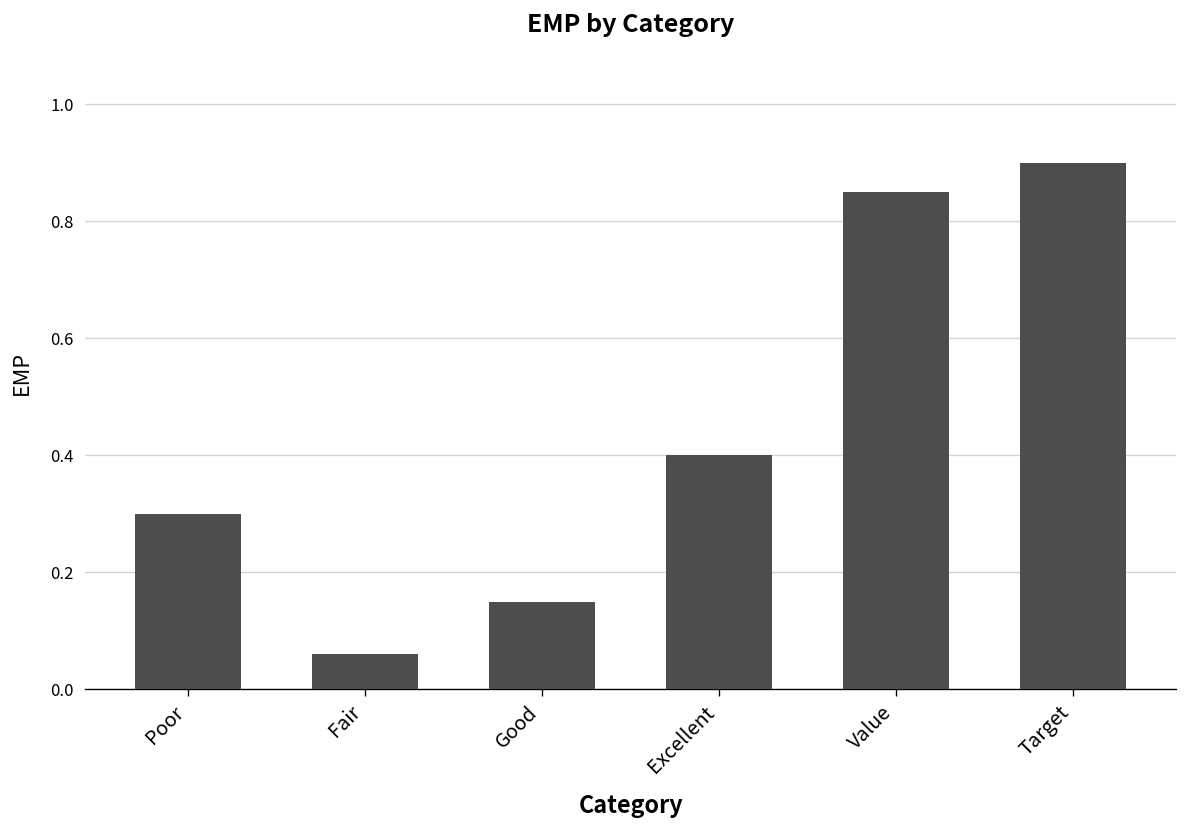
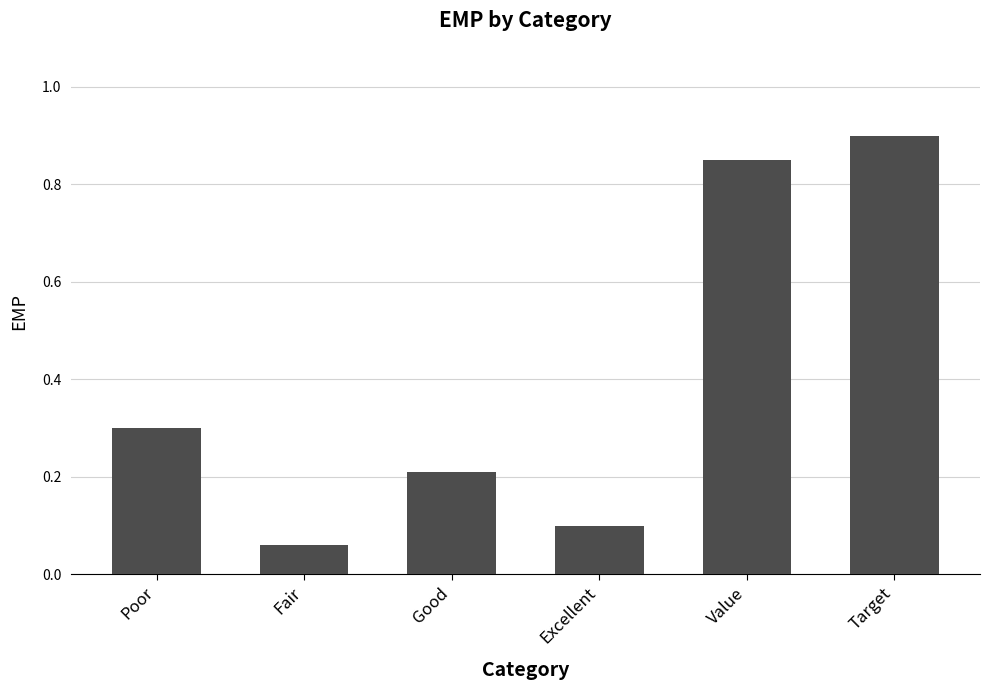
  {
    "Poor": 0.30,
    "Fair": 0.06,
-   "Good": 0.15,
-   "Excellent": 0.4,
+   "Good": 0.21,
+   "Excellent": 0.1,
    "Value": 0.85,
    "Target": 0.90
  }
